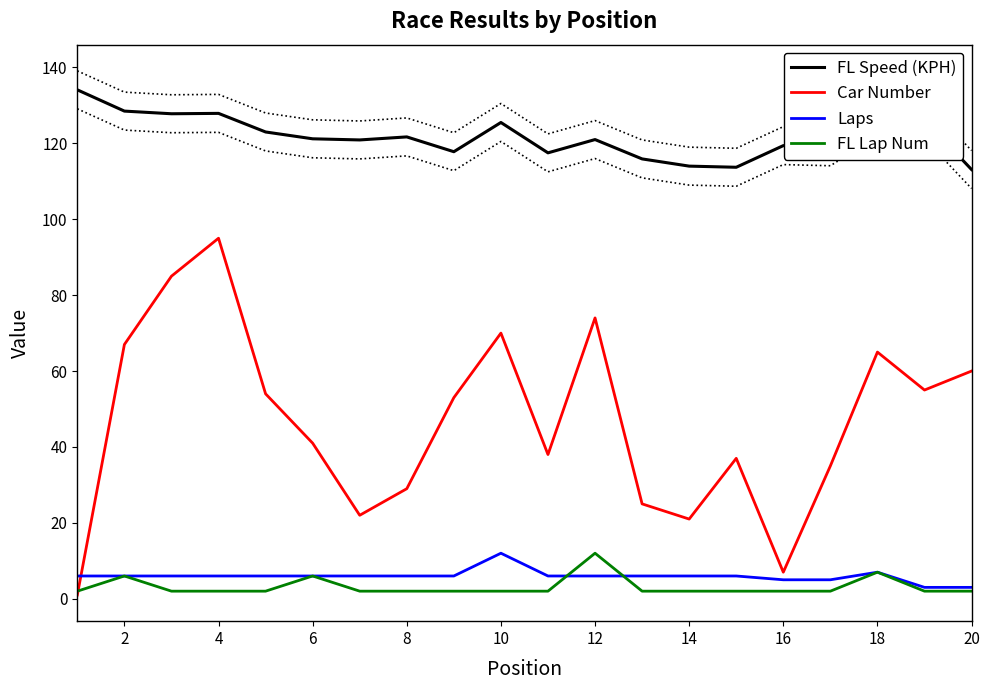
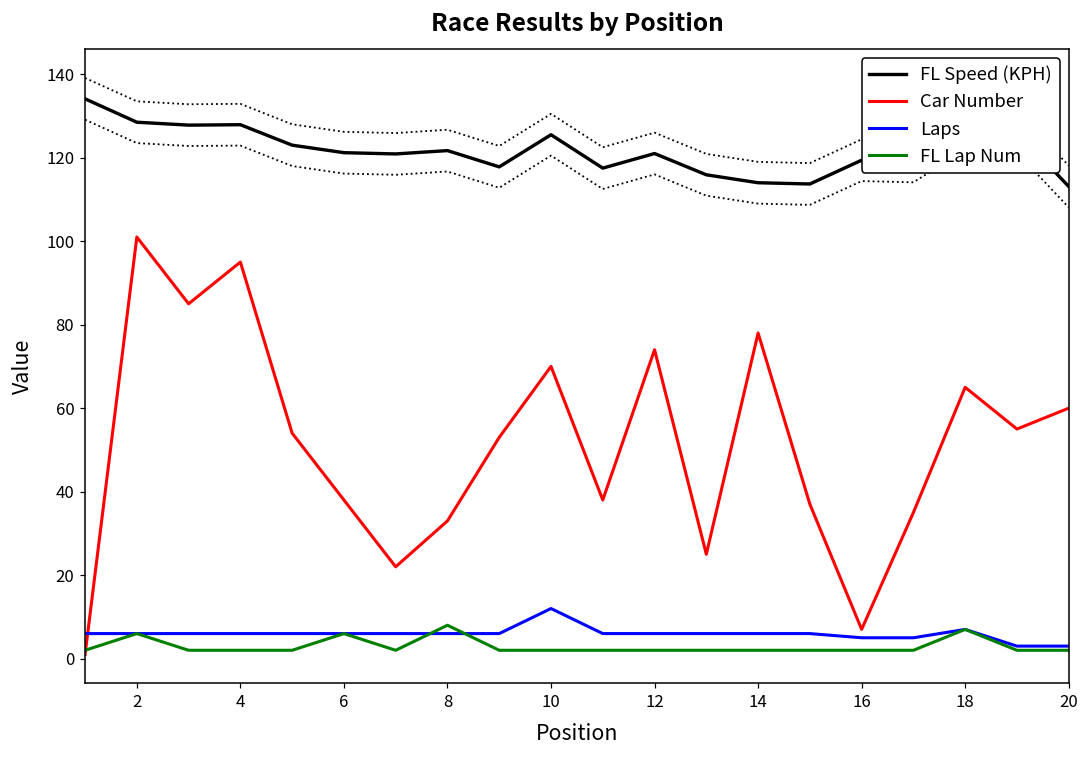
  {
    "Car Number": {
-     "2": 67,
+     "2": 101,
      "4": 95,
-     "6": 41,
-     "8": 29,
+     "6": 38,
+     "8": 33,
      "10": 70,
      "12": 74,
-     "14": 21,
+     "14": 78,
      "16": 7,
      "18": 65,
      "20": 60
    },
    "Laps": {
      "4": 6,
      "8": 6,
      "10": 12,
      "12": 6,
      "14": 6,
      "16": 5,
      "20": 3
    },
    "FL Lap Num": {
      "4": 2,
-     "8": 2,
+     "8": 8,
      "10": 2,
-     "12": 12,
+     "12": 2,
      "14": 2,
      "16": 2,
      "20": 2
    }
  }
